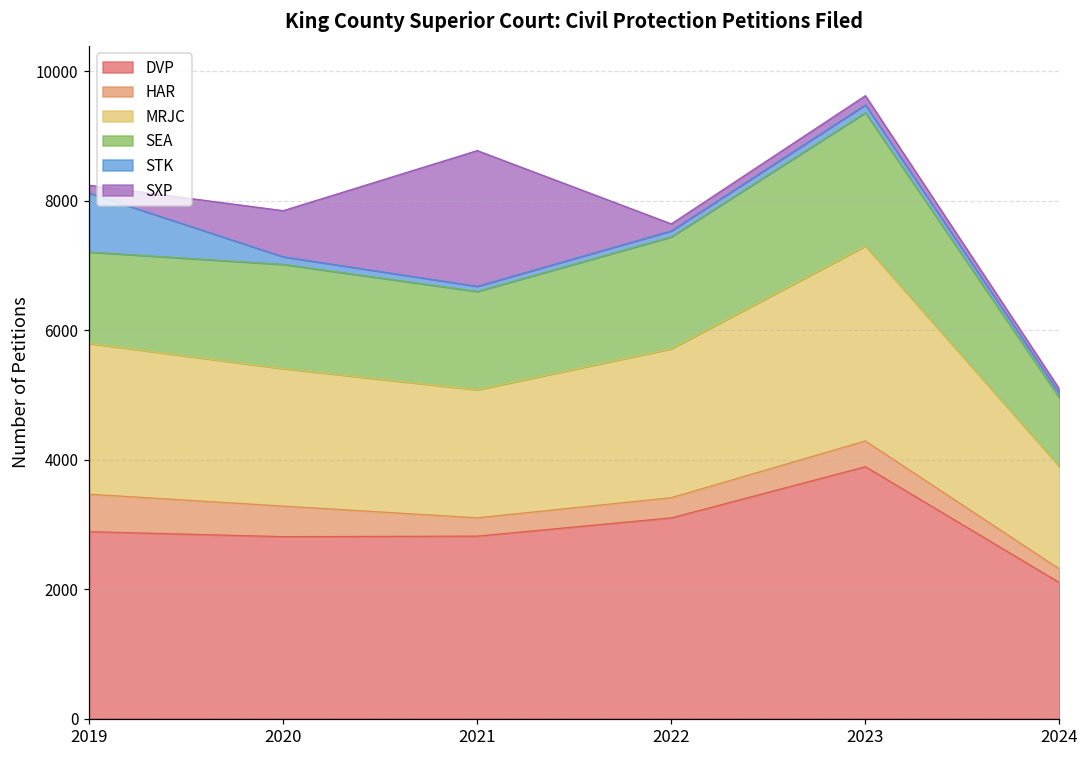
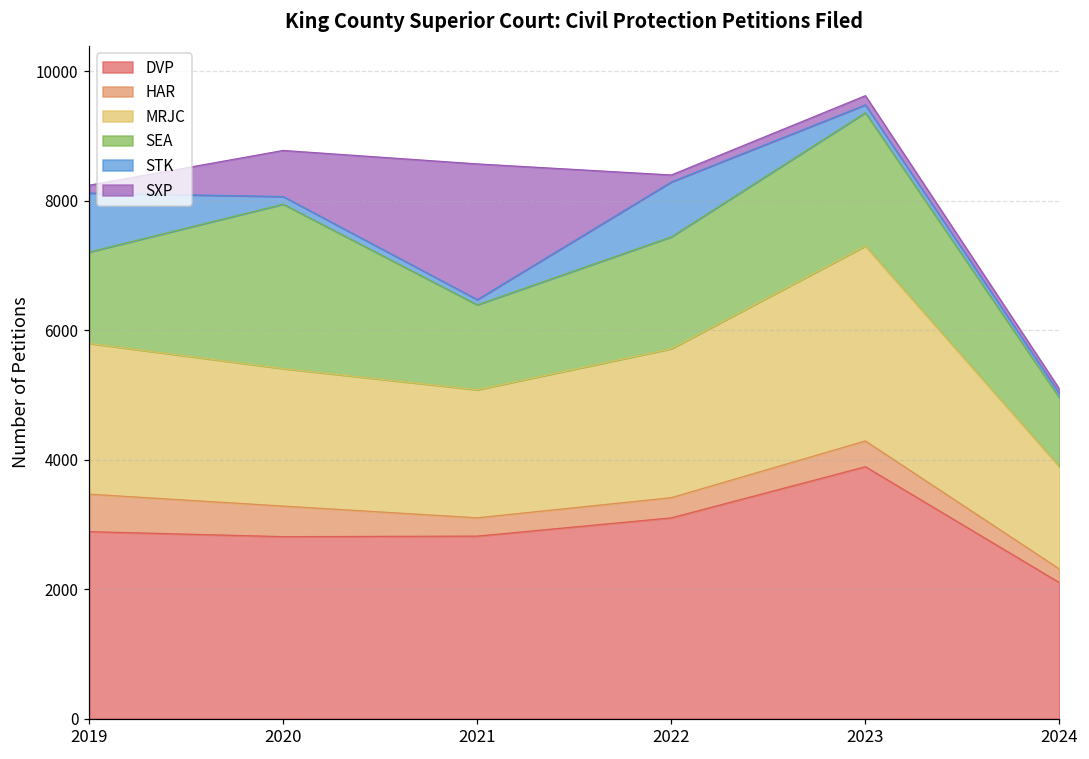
  {
    "SEA": {
      "2019": 1400,
-     "2020": 1600,
-     "2021": 1500,
+     "2020": 2500,
+     "2021": 1300,
      "2022": 1700,
      "2023": 2100,
      "2024": 1100
    },
    "STK": {
      "2019": 900,
      "2020": 100,
      "2021": 100,
-     "2022": 100,
+     "2022": 800,
      "2023": 100,
      "2024": 100
    },
    "SXP": {
      "2019": 100,
      "2020": 700,
      "2021": 2100,
      "2022": 100,
      "2023": 100,
      "2024": 100
    }
  }
